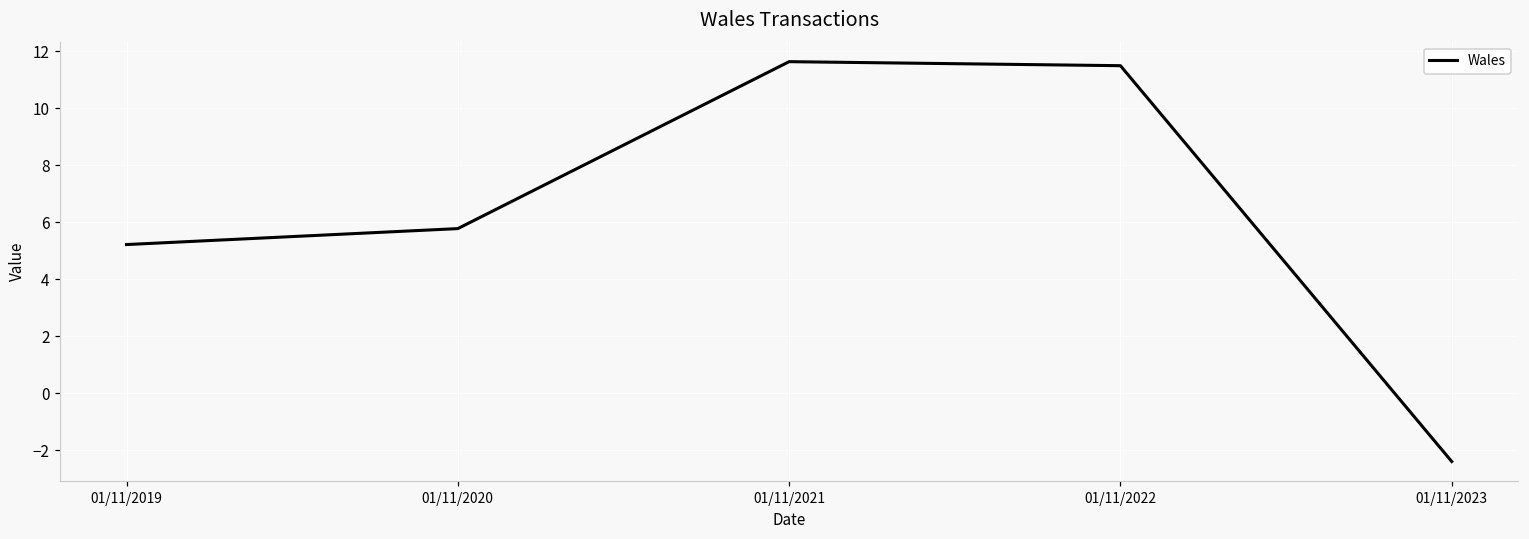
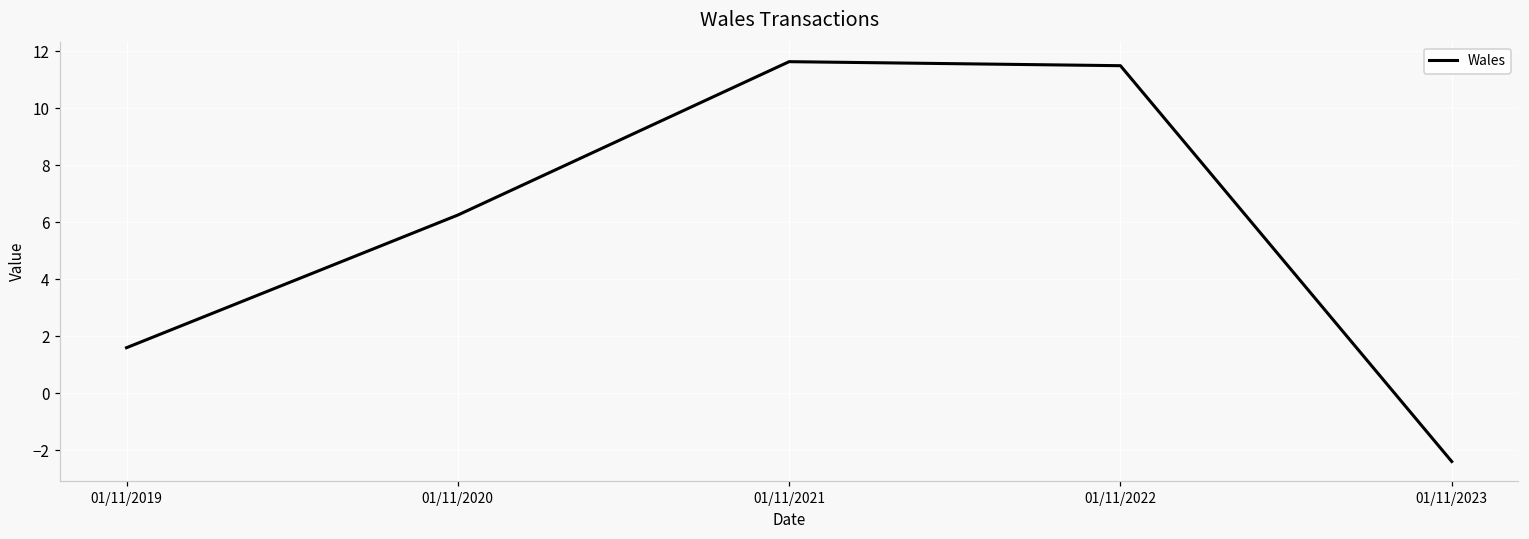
  {
-   "01/11/2019": 5.2,
-   "01/11/2020": 5.8,
+   "01/11/2019": 1.6,
+   "01/11/2020": 6.3,
    "01/11/2021": 11.6,
    "01/11/2022": 11.5,
    "01/11/2023": -2.4
  }
